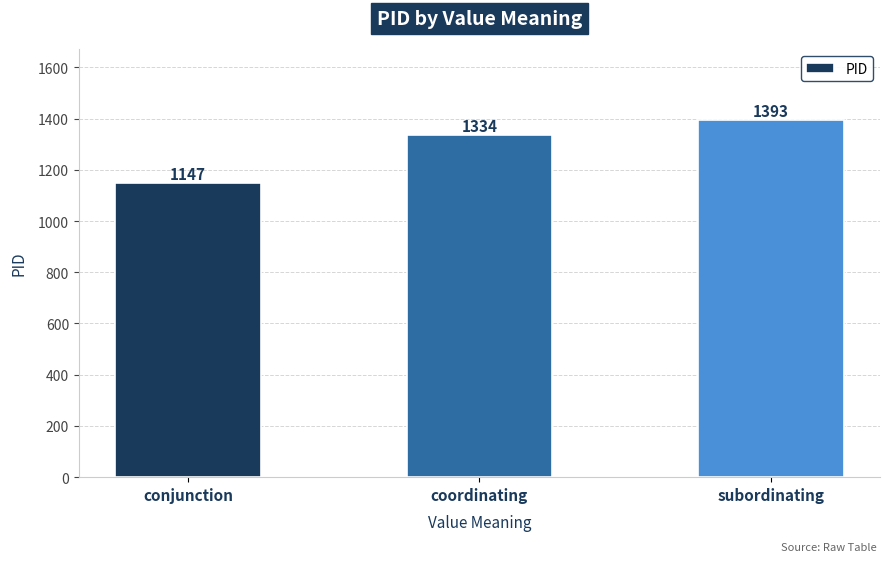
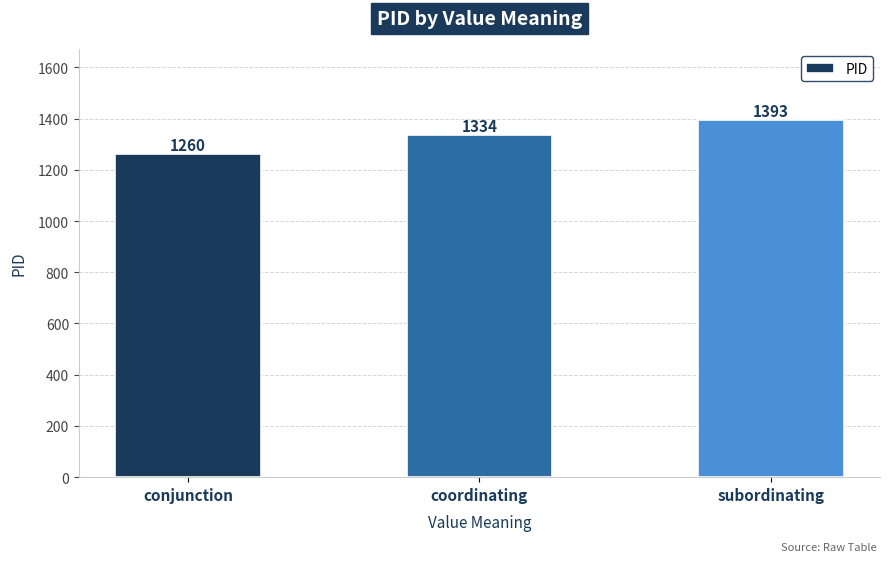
  {
-   "conjunction": 1147,
+   "conjunction": 1260,
    "coordinating": 1334,
    "subordinating": 1393
  }
